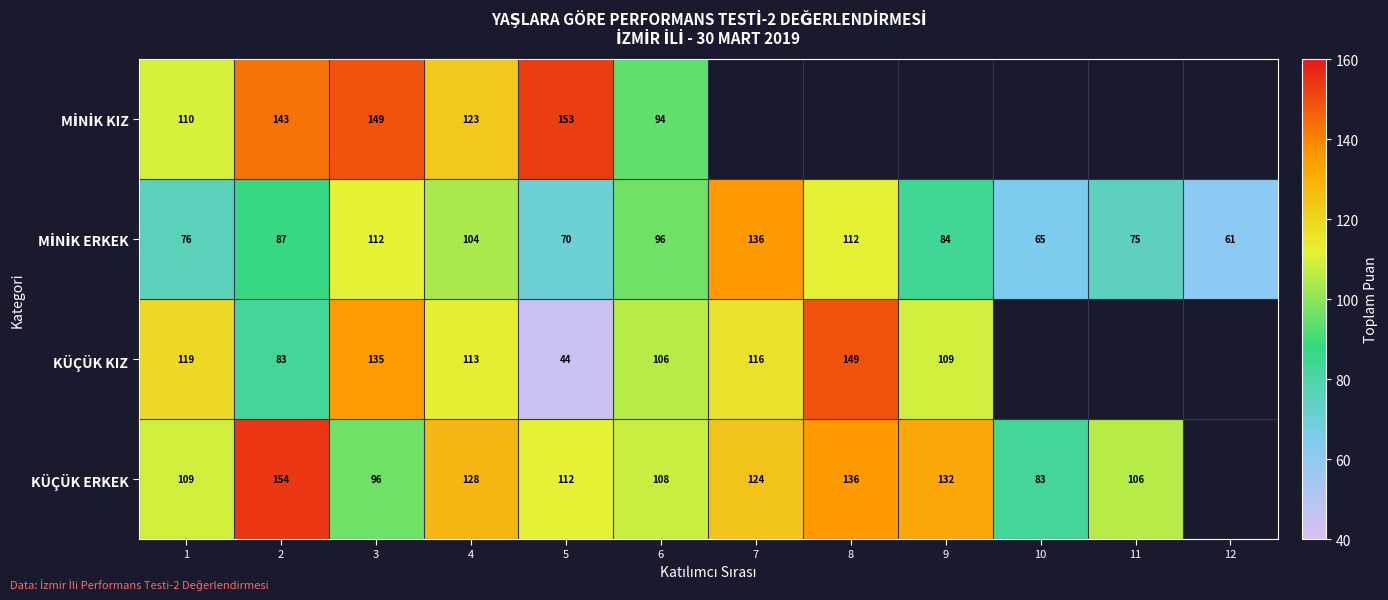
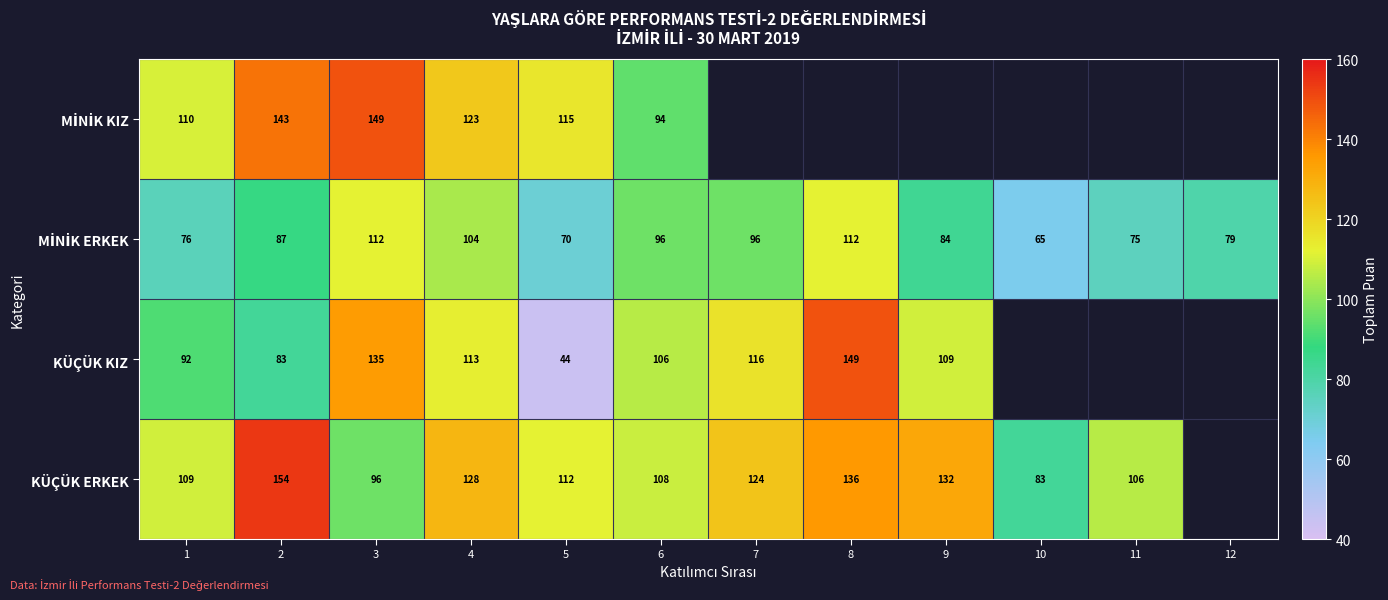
  {
    "MİNİK KIZ": {
      "1": 110,
      "2": 143,
      "3": 149,
      "4": 123,
-     "5": 153,
+     "5": 115,
      "6": 94
    },
    "MİNİK ERKEK": {
      "1": 76,
      "2": 87,
      "3": 112,
      "4": 104,
      "5": 70,
      "6": 96,
-     "7": 136,
+     "7": 96,
      "8": 112,
      "9": 84,
      "10": 65,
      "11": 75,
-     "12": 61
+     "12": 79
    },
    "KÜÇÜK KIZ": {
-     "1": 119,
+     "1": 92,
      "2": 83,
      "3": 135,
      "4": 113,
      "5": 44,
      "6": 106,
      "7": 116,
      "8": 149,
      "9": 109
    },
    "KÜÇÜK ERKEK": {
      "1": 109,
      "2": 154,
      "3": 96,
      "4": 128,
      "5": 112,
      "6": 108,
      "7": 124,
      "8": 136,
      "9": 132,
      "10": 83,
      "11": 106
    }
  }
